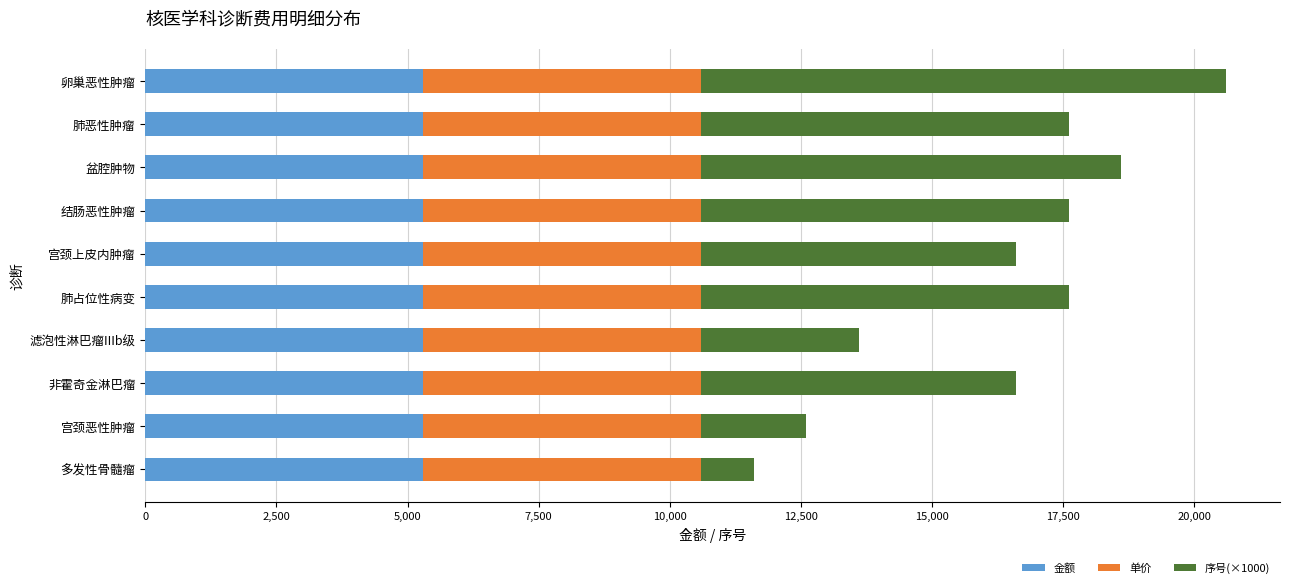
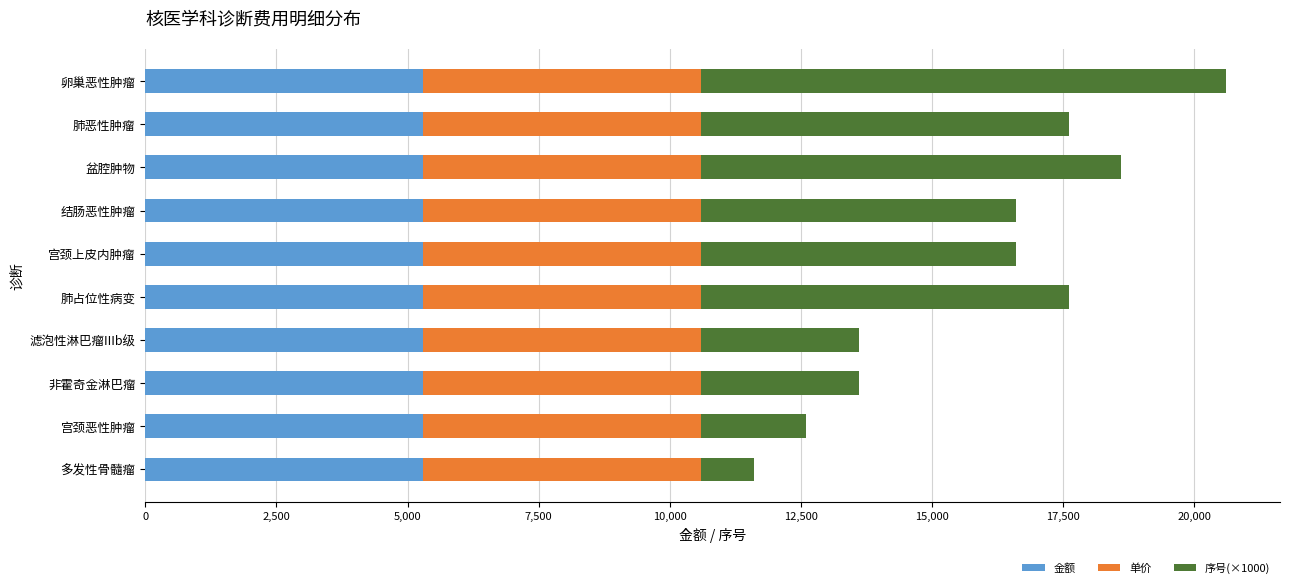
  {
    "金额": {
      "卵巢恶性肿瘤": "5,300",
      "肺恶性肿瘤": "5,300",
      "盆腔肿物": "5,300",
      "结肠恶性肿瘤": "5,300",
      "宫颈上皮内肿瘤": "5,300",
      "肺占位性病变": "5,300",
      "滤泡性淋巴瘤IIIb级": "5,300",
      "非霍奇金淋巴瘤": "5,300",
      "宫颈恶性肿瘤": "5,300",
      "多发性骨髓瘤": "5,300"
    },
    "单价": {
      "卵巢恶性肿瘤": "5,300",
      "肺恶性肿瘤": "5,300",
      "盆腔肿物": "5,300",
      "结肠恶性肿瘤": "5,300",
      "宫颈上皮内肿瘤": "5,300",
      "肺占位性病变": "5,300",
      "滤泡性淋巴瘤IIIb级": "5,300",
      "非霍奇金淋巴瘤": "5,300",
      "宫颈恶性肿瘤": "5,300",
      "多发性骨髓瘤": "5,300"
    },
    "序号(×1000)": {
      "卵巢恶性肿瘤": "10,000",
      "肺恶性肿瘤": "7,000",
      "盆腔肿物": "8,000",
-     "结肠恶性肿瘤": "7,000",
+     "结肠恶性肿瘤": "6,000",
      "宫颈上皮内肿瘤": "6,000",
      "肺占位性病变": "7,000",
      "滤泡性淋巴瘤IIIb级": "3,000",
-     "非霍奇金淋巴瘤": "6,000",
+     "非霍奇金淋巴瘤": "3,000",
      "宫颈恶性肿瘤": "2,000",
      "多发性骨髓瘤": "1,000"
    }
  }
